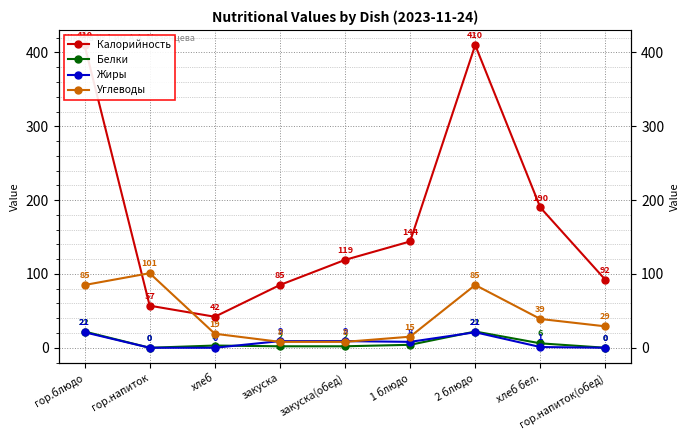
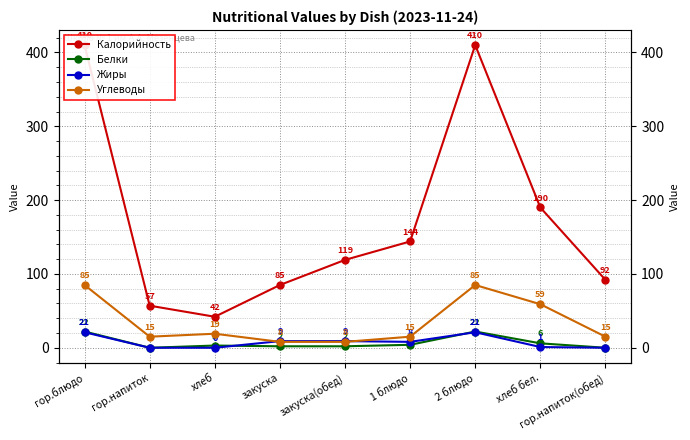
  {
    "Калорийность": {
      "гор.напиток": 57,
      "хлеб": 42,
      "закуска": 85,
      "закуска(обед)": 119,
      "1 блюдо": 144,
      "2 блюдо": 410,
      "хлеб бел.": 190,
      "гор.напиток(обед)": 92
    },
    "Углеводы": {
      "гор.блюдо": 85,
-     "гор.напиток": 101,
+     "гор.напиток": 15,
      "хлеб": 19,
      "2 блюдо": 85,
-     "хлеб бел.": 39,
-     "гор.напиток(обед)": 29
+     "хлеб бел.": 59,
+     "гор.напиток(обед)": 15
    }
  }
